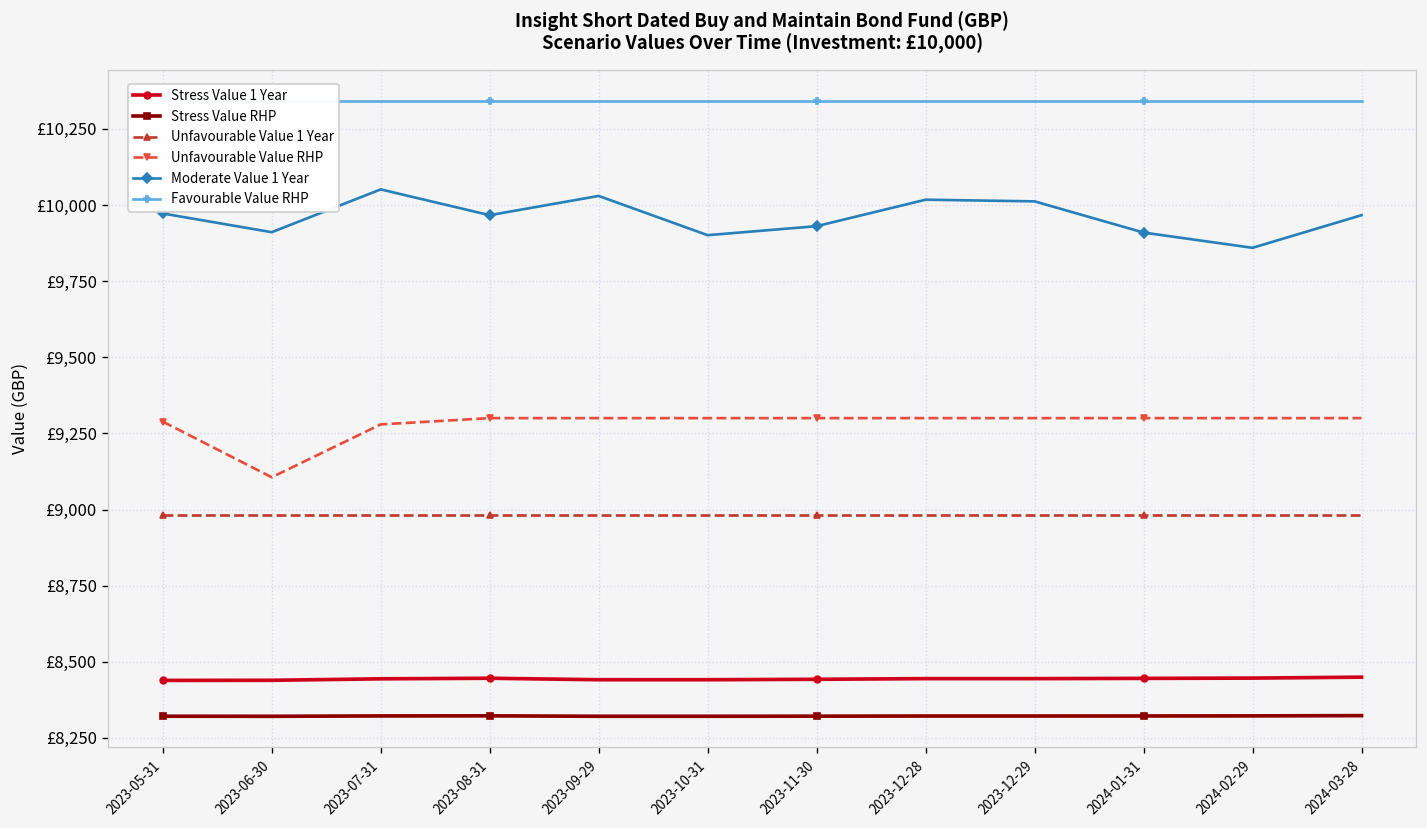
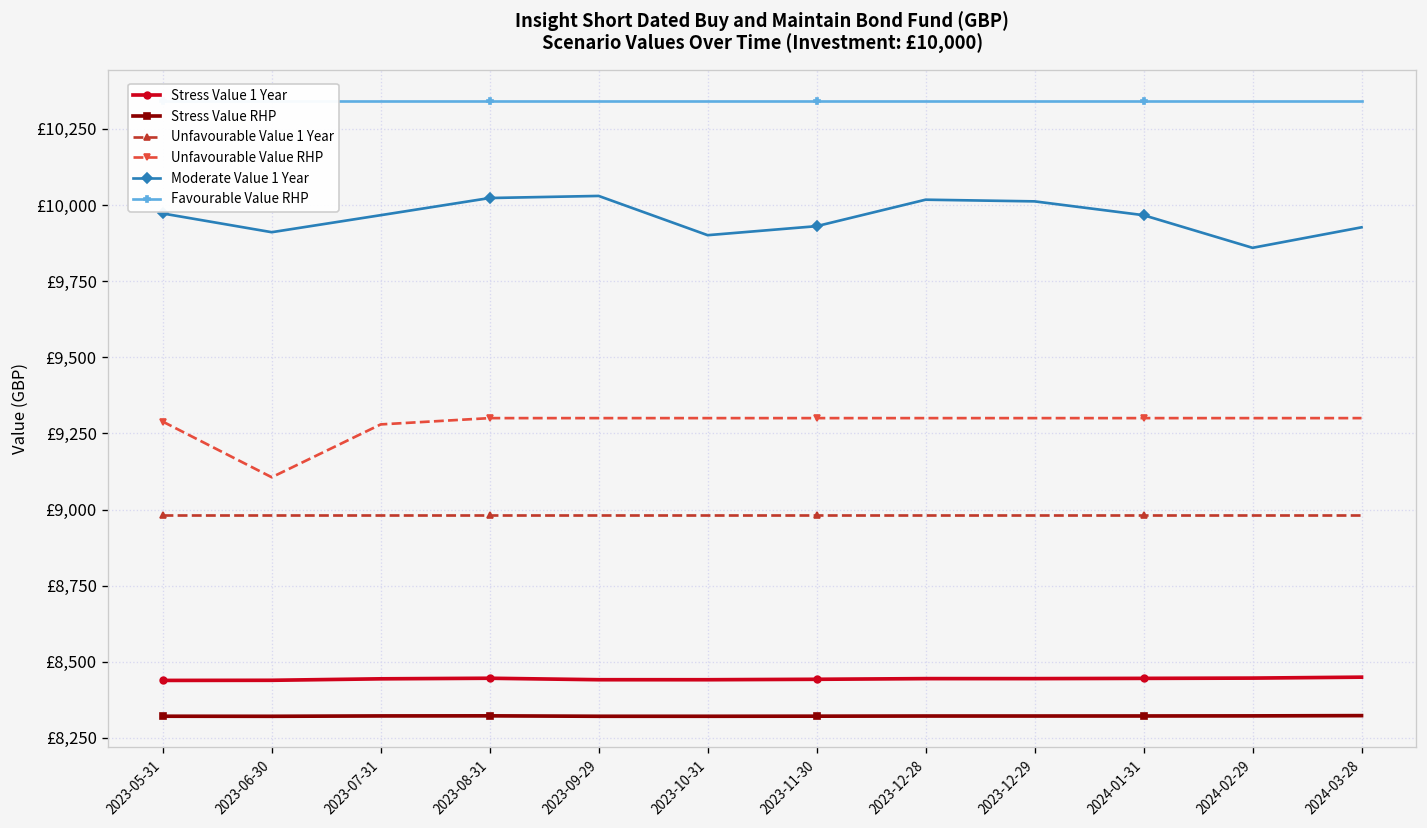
  {
    "Stress Value RHP": {
      "2023-05-31": "£8,320",
      "2023-06-30": "£8,320",
      "2023-07-31": "£8,320",
      "2023-08-31": "£8,320",
      "2023-09-29": "£8,320",
      "2023-10-31": "£8,320",
      "2023-11-30": "£8,320",
      "2023-12-28": "£8,320",
      "2023-12-29": "£8,320",
      "2024-01-31": "£8,320",
      "2024-02-29": "£8,320",
      "2024-03-28": "£8,320"
    },
    "Moderate Value 1 Year": {
      "2023-05-31": "£9,970",
      "2023-06-30": "£9,910",
-     "2023-07-31": "£10,050",
-     "2023-08-31": "£9,970",
+     "2023-07-31": "£9,970",
+     "2023-08-31": "£10,020",
      "2023-09-29": "£10,030",
      "2023-10-31": "£9,900",
      "2023-11-30": "£9,930",
      "2023-12-28": "£10,020",
      "2023-12-29": "£10,010",
-     "2024-01-31": "£9,910",
+     "2024-01-31": "£9,970",
      "2024-02-29": "£9,860",
-     "2024-03-28": "£9,970"
+     "2024-03-28": "£9,930"
    },
    "Favourable Value RHP": {
      "2023-07-31": "£10,340",
      "2023-08-31": "£10,340",
      "2023-09-29": "£10,340",
      "2023-10-31": "£10,340",
      "2023-11-30": "£10,340",
      "2023-12-28": "£10,340",
      "2023-12-29": "£10,340",
      "2024-01-31": "£10,340",
      "2024-02-29": "£10,340",
      "2024-03-28": "£10,340"
    }
  }
